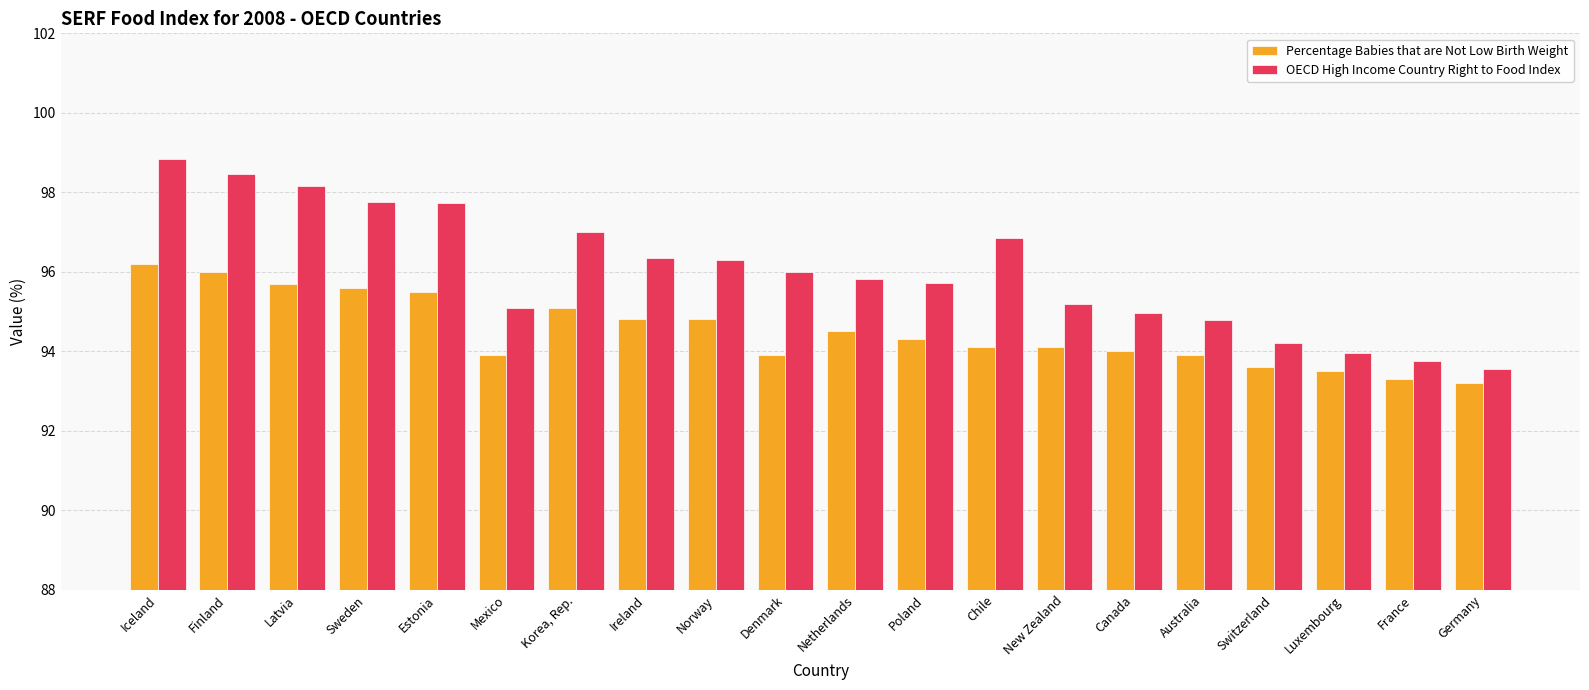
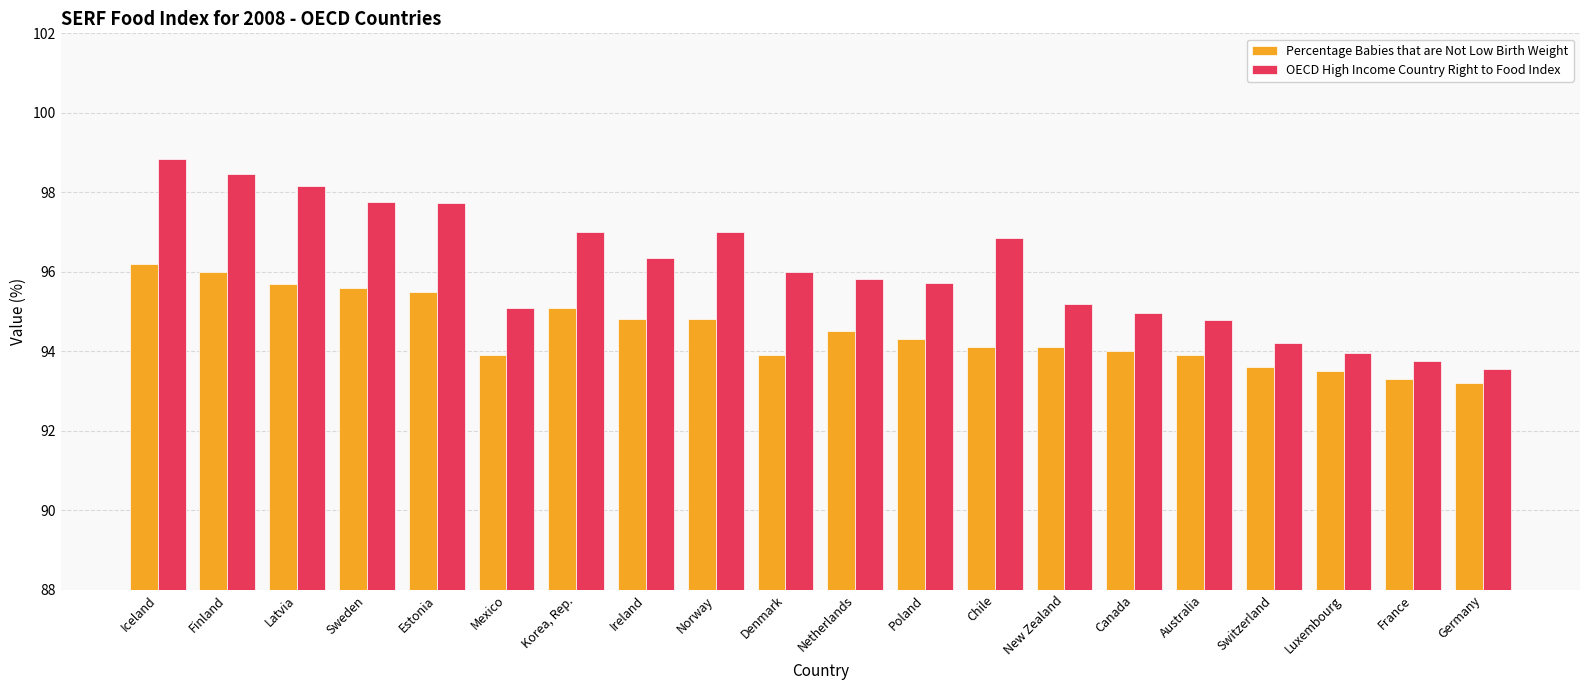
  {
    "Percentage Babies that are Not Low Birth Weight": {
      "Iceland": 96.2,
      "Finland": 96.0,
      "Latvia": 95.7,
      "Sweden": 95.6,
      "Estonia": 95.5,
      "Mexico": 93.9,
      "Korea, Rep.": 95.1,
      "Ireland": 94.8,
      "Norway": 94.8,
      "Denmark": 93.9,
      "Netherlands": 94.5,
      "Poland": 94.3,
      "Chile": 94.1,
      "New Zealand": 94.1,
      "Canada": 94.0,
      "Australia": 93.9,
      "Switzerland": 93.6,
      "Luxembourg": 93.5,
      "France": 93.3,
      "Germany": 93.2
    },
    "OECD High Income Country Right to Food Index": {
      "Iceland": 98.8,
      "Finland": 98.5,
      "Latvia": 98.2,
      "Sweden": 97.8,
      "Estonia": 97.7,
      "Mexico": 95.1,
      "Korea, Rep.": 97.0,
      "Ireland": 96.3,
-     "Norway": 96.3,
+     "Norway": 97.0,
      "Denmark": 96.0,
      "Netherlands": 95.8,
      "Poland": 95.7,
      "Chile": 96.9,
      "New Zealand": 95.2,
      "Canada": 95.0,
      "Australia": 94.8,
      "Switzerland": 94.2,
      "Luxembourg": 94.0,
      "France": 93.8,
      "Germany": 93.6
    }
  }
